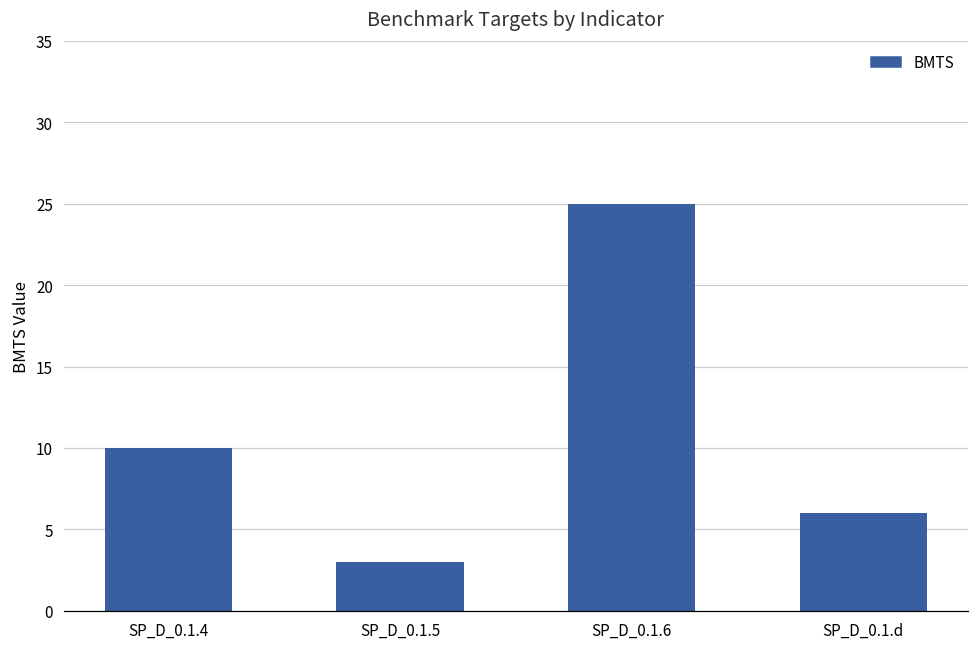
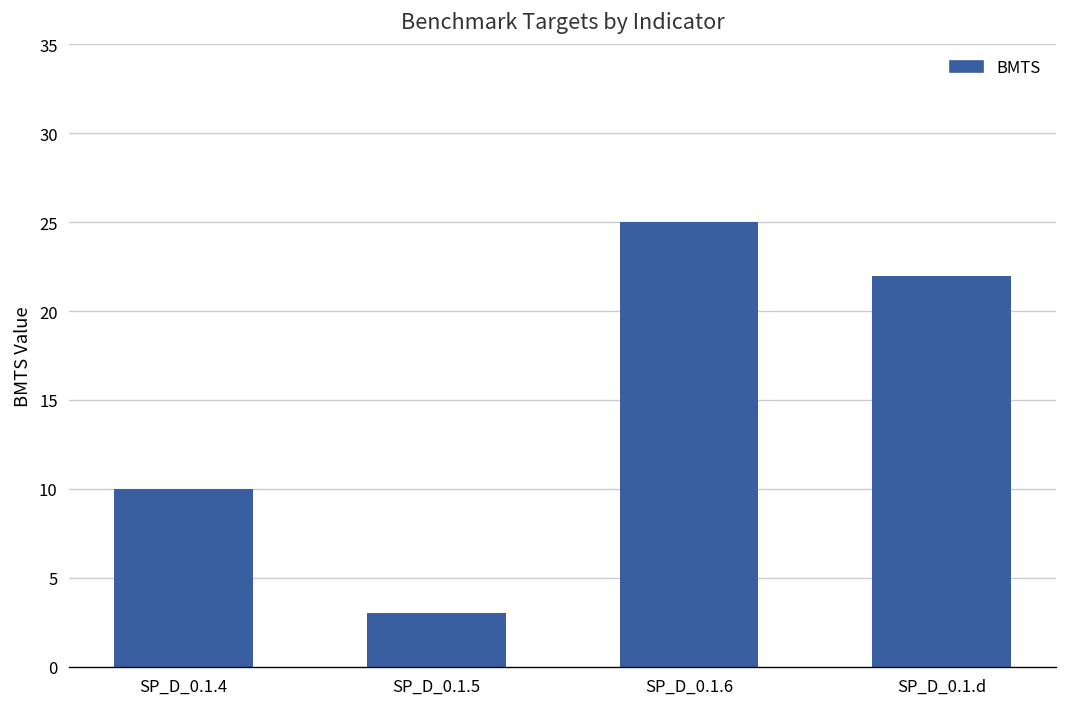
  {
    "SP_D_0.1.4": 10,
    "SP_D_0.1.5": 3,
    "SP_D_0.1.6": 25,
-   "SP_D_0.1.d": 6
+   "SP_D_0.1.d": 22
  }
